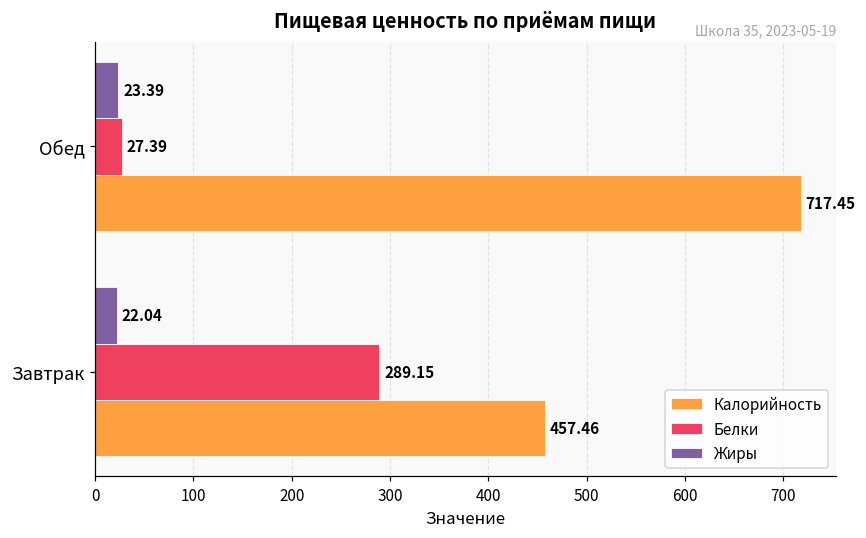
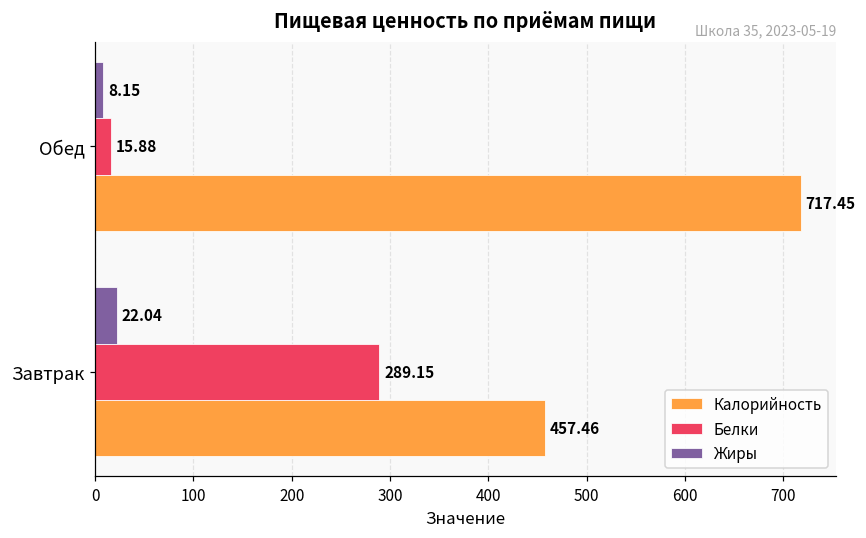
  {
    "Калорийность": {
      "Обед": 717.45,
      "Завтрак": 457.46
    },
    "Белки": {
-     "Обед": 27.39,
+     "Обед": 15.88,
      "Завтрак": 289.15
    },
    "Жиры": {
-     "Обед": 23.39,
+     "Обед": 8.15,
      "Завтрак": 22.04
    }
  }
